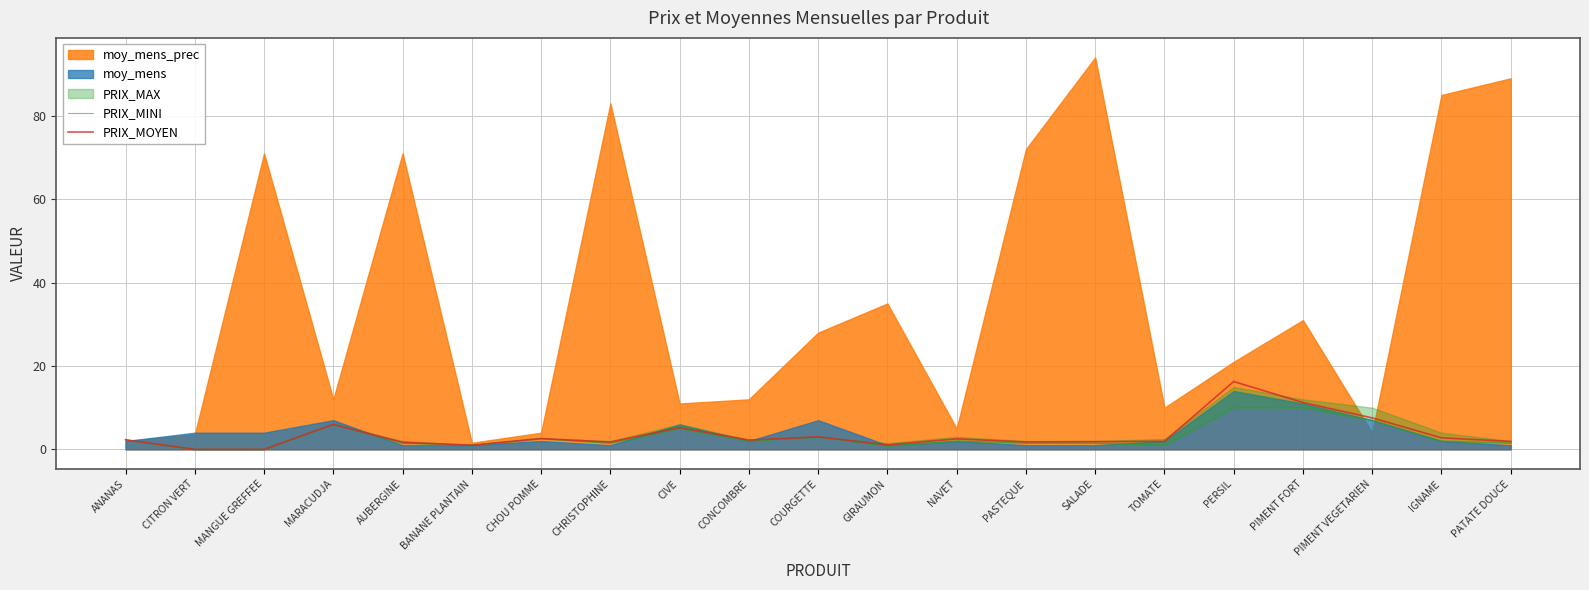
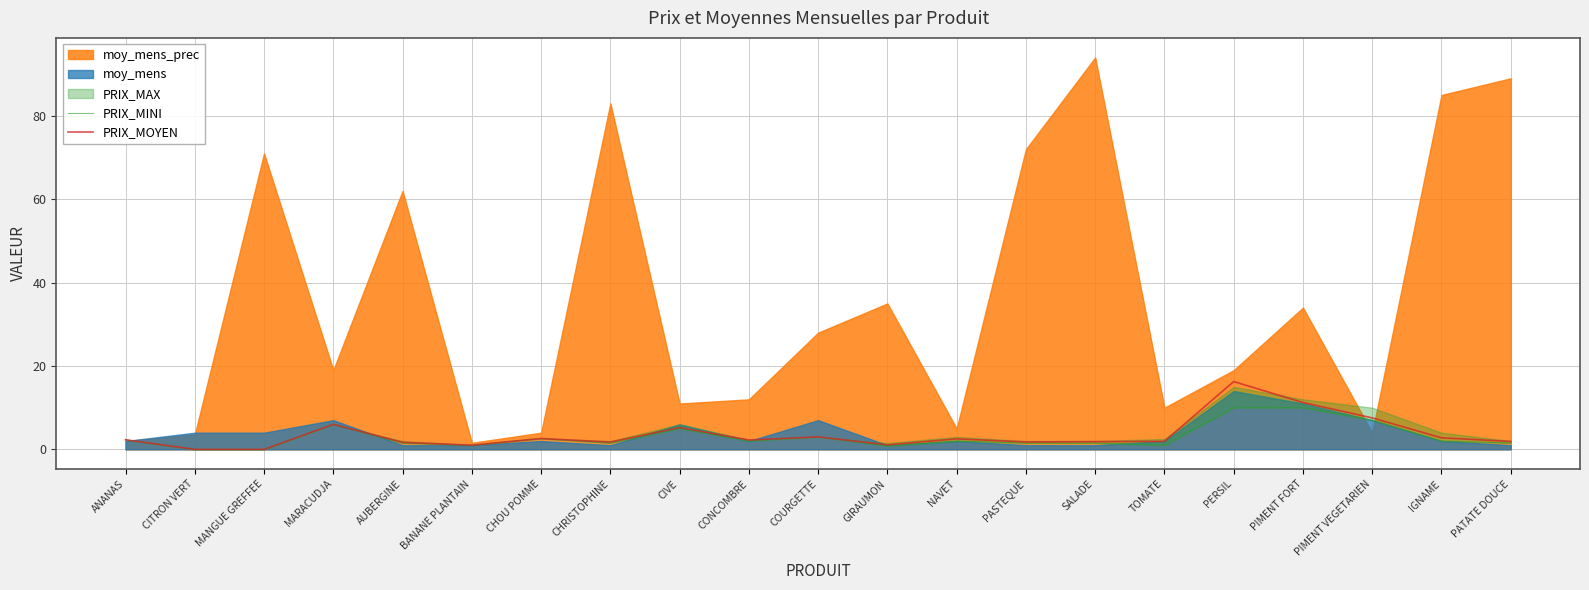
  {
    "moy_mens_prec": {
      "MANGUE GREFFEE": 71,
-     "MARACUDJA": 12,
-     "AUBERGINE": 71,
+     "MARACUDJA": 19,
+     "AUBERGINE": 62,
      "CHOU POMME": 4,
      "CHRISTOPHINE": 83,
      "CIVE": 11,
      "CONCOMBRE": 12,
      "COURGETTE": 28,
      "GIRAUMON": 35,
      "NAVET": 5,
      "PASTEQUE": 72,
      "SALADE": 94,
      "TOMATE": 10,
-     "PERSIL": 21,
-     "PIMENT FORT": 31,
+     "PERSIL": 19,
+     "PIMENT FORT": 34,
      "PIMENT VEGETARIEN": 4,
      "IGNAME": 85,
      "PATATE DOUCE": 89
    },
    "moy_mens": {
      "MANGUE GREFFEE": 4,
      "MARACUDJA": 7,
      "COURGETTE": 7,
      "PERSIL": 14
    },
    "PRIX_MOYEN": {
      "PERSIL": 16,
      "IGNAME": 3
    }
  }
